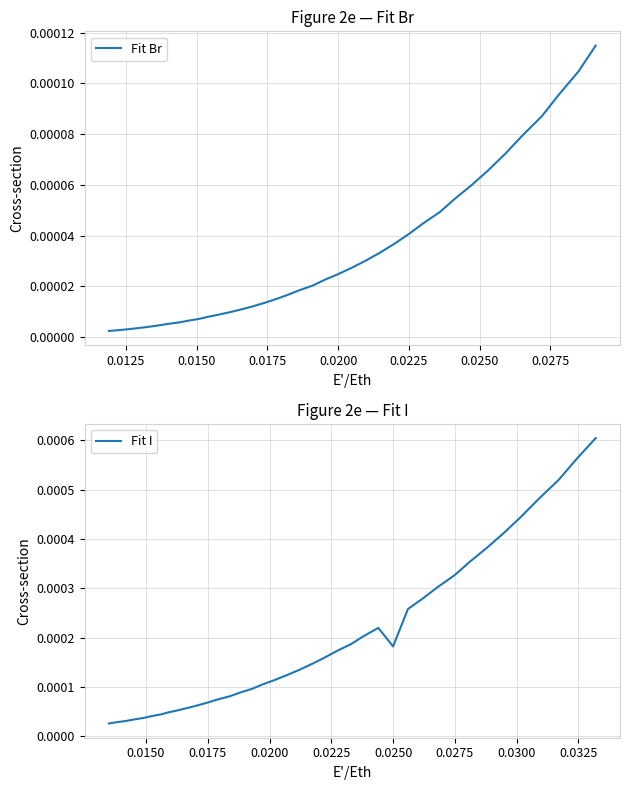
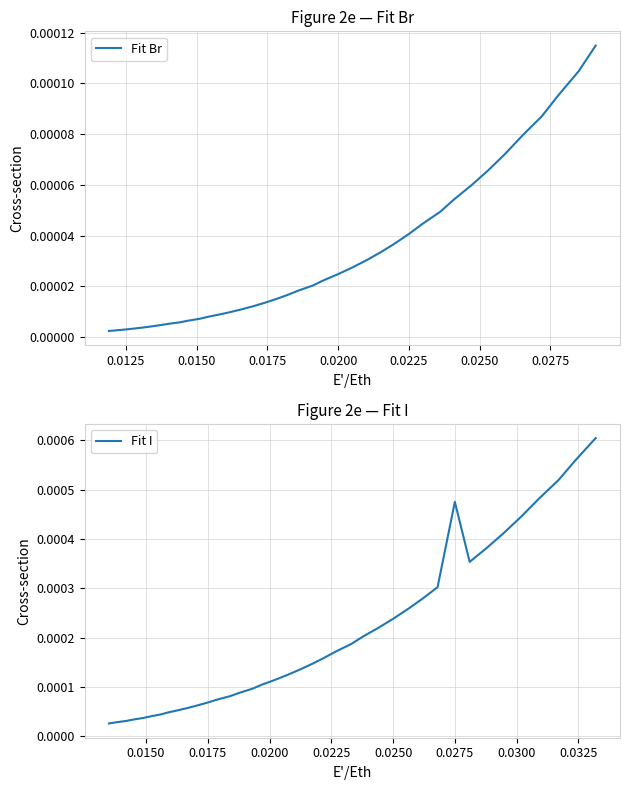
  {
    "Figure 2e — Fit Br": {
      "0.0125": 0.000003,
      "0.0200": 0.000025,
      "0.0225": 0.000041
    },
    "Figure 2e — Fit I": {
      "0.0175": 0.00007,
-     "0.0250": 0.00018,
-     "0.0275": 0.00033
+     "0.0250": 0.00024,
+     "0.0275": 0.00048
    }
  }
